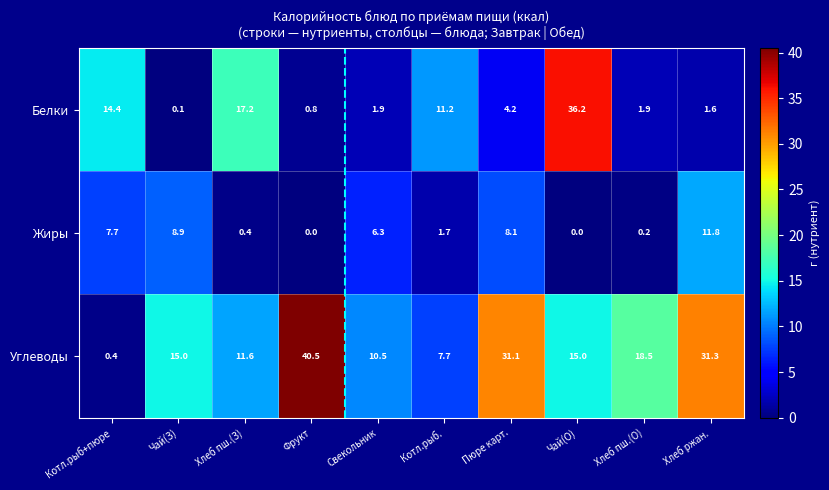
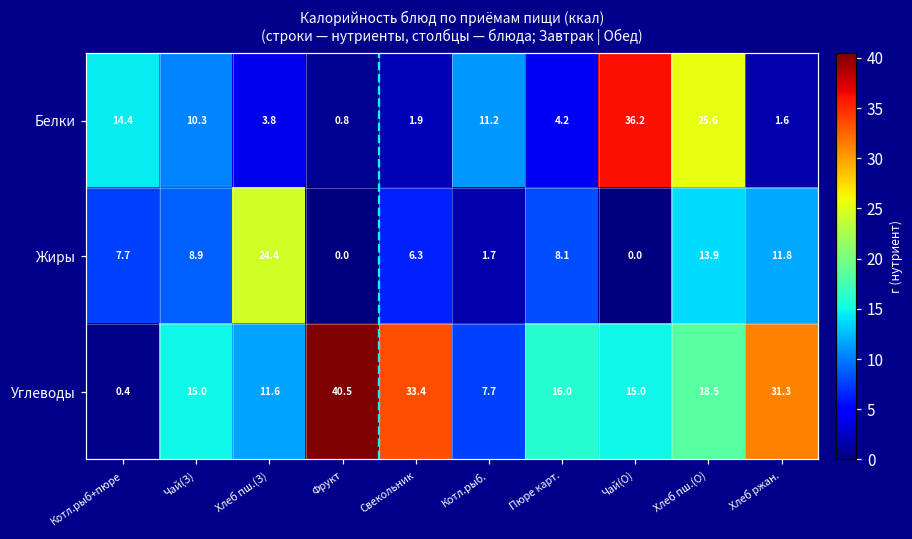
  {
    "Белки": {
      "Котл.рыб+пюре": 14.4,
-     "Чай(З)": 0.1,
-     "Хлеб пш.(З)": 17.2,
+     "Чай(З)": 10.3,
+     "Хлеб пш.(З)": 3.8,
      "Фрукт": 0.8,
      "Свекольник": 1.9,
      "Котл.рыб.": 11.2,
      "Пюре карт.": 4.2,
      "Чай(О)": 36.2,
-     "Хлеб пш.(О)": 1.9,
+     "Хлеб пш.(О)": 25.6,
      "Хлеб ржан.": 1.6
    },
    "Жиры": {
      "Котл.рыб+пюре": 7.7,
      "Чай(З)": 8.9,
-     "Хлеб пш.(З)": 0.4,
+     "Хлеб пш.(З)": 24.4,
      "Фрукт": 0.0,
      "Свекольник": 6.3,
      "Котл.рыб.": 1.7,
      "Пюре карт.": 8.1,
      "Чай(О)": 0.0,
-     "Хлеб пш.(О)": 0.2,
+     "Хлеб пш.(О)": 13.9,
      "Хлеб ржан.": 11.8
    },
    "Углеводы": {
      "Котл.рыб+пюре": 0.4,
      "Чай(З)": 15.0,
      "Хлеб пш.(З)": 11.6,
      "Фрукт": 40.5,
-     "Свекольник": 10.5,
+     "Свекольник": 33.4,
      "Котл.рыб.": 7.7,
-     "Пюре карт.": 31.1,
+     "Пюре карт.": 16.0,
      "Чай(О)": 15.0,
      "Хлеб пш.(О)": 18.5,
      "Хлеб ржан.": 31.3
    }
  }
